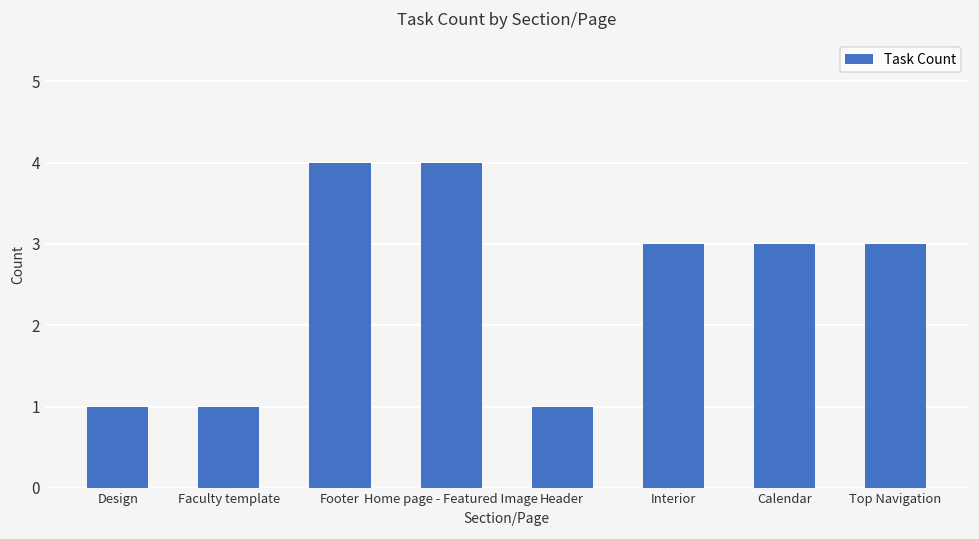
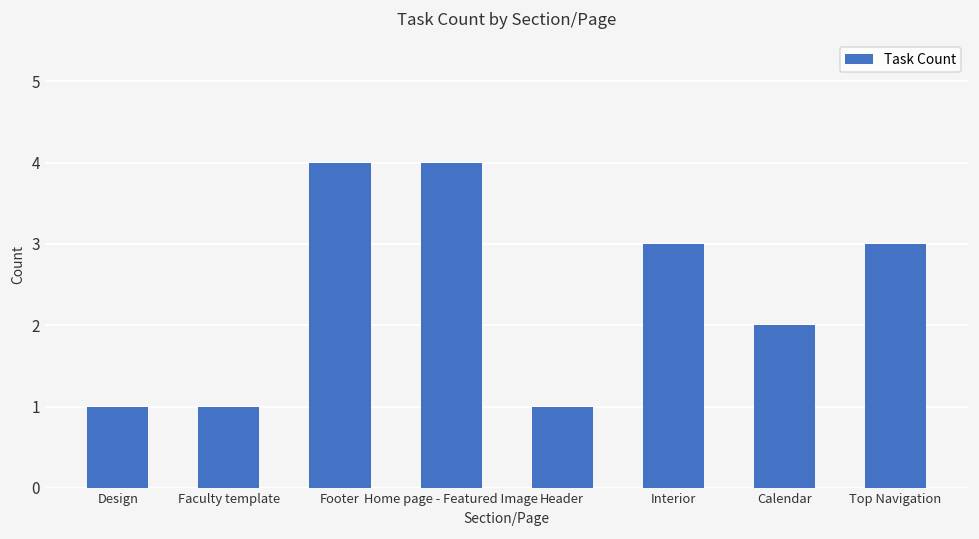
  {
    "Design": 1,
    "Faculty template": 1,
    "Footer": 4,
    "Home page - Featured Image": 4,
    "Header": 1,
    "Interior": 3,
-   "Calendar": 3,
+   "Calendar": 2,
    "Top Navigation": 3
  }
